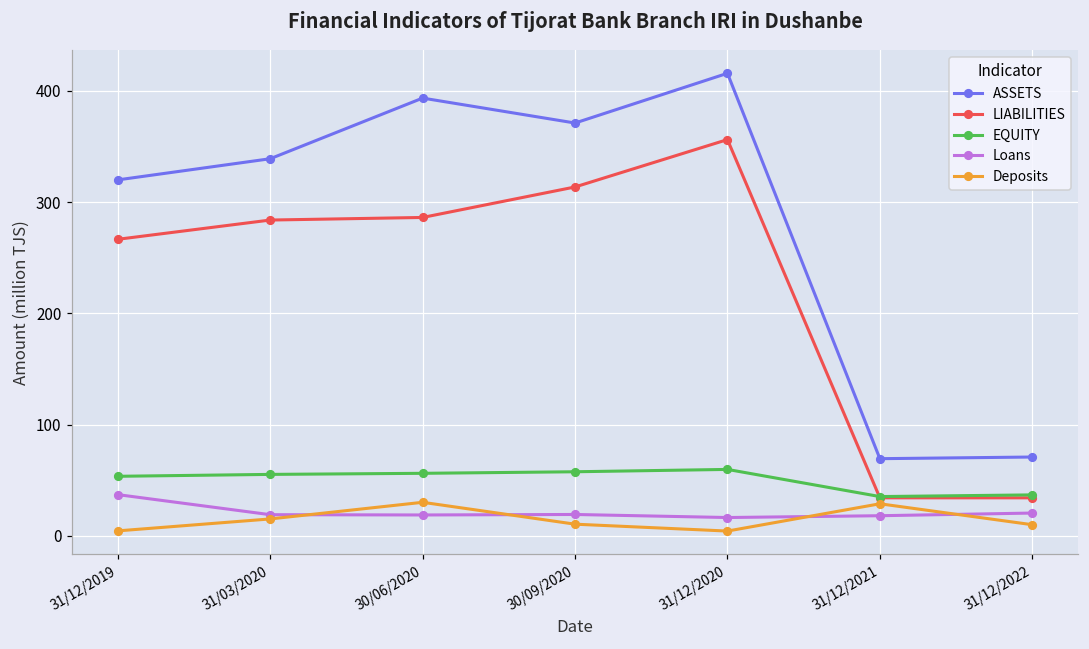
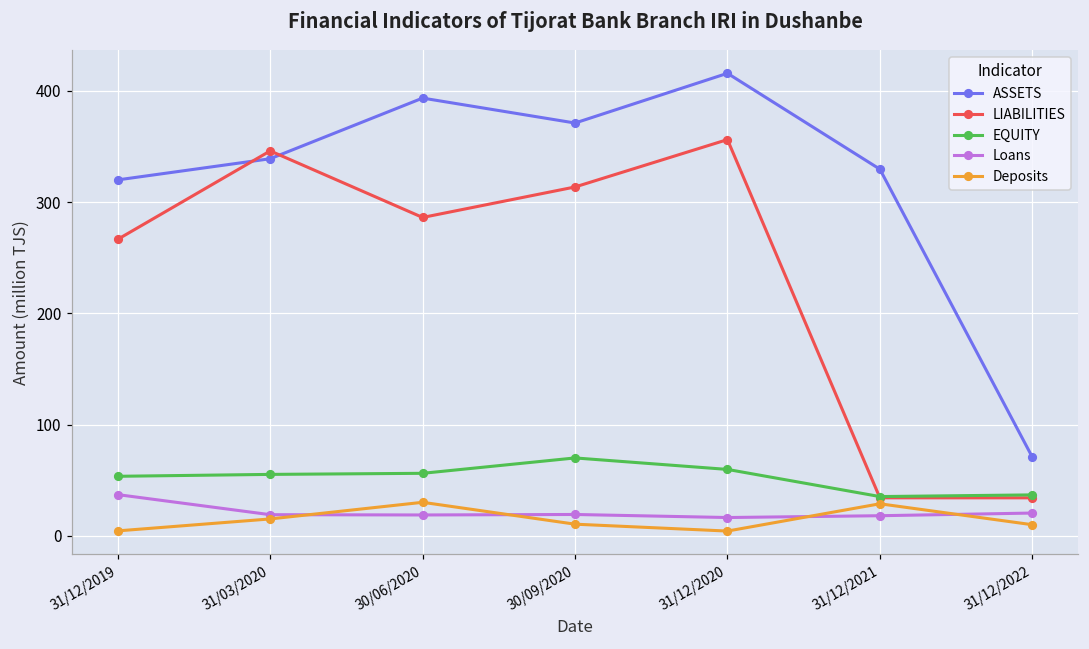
  {
    "ASSETS": {
      "31/12/2019": 320,
      "31/03/2020": 339,
      "30/06/2020": 394,
      "30/09/2020": 371,
      "31/12/2020": 416,
-     "31/12/2021": 69,
+     "31/12/2021": 330,
      "31/12/2022": 71
    },
    "LIABILITIES": {
      "31/12/2019": 267,
-     "31/03/2020": 284,
+     "31/03/2020": 346,
      "30/06/2020": 286,
      "30/09/2020": 314,
      "31/12/2020": 356,
      "31/12/2022": 34
    },
    "EQUITY": {
      "31/12/2019": 53,
      "31/03/2020": 55,
      "30/06/2020": 56,
-     "30/09/2020": 58,
+     "30/09/2020": 70,
      "31/12/2020": 60,
      "31/12/2022": 37
    },
    "Loans": {
      "31/12/2019": 37,
      "31/03/2020": 19,
      "30/06/2020": 19,
      "30/09/2020": 19,
      "31/12/2020": 16,
      "31/12/2021": 18,
      "31/12/2022": 20
    },
    "Deposits": {
      "31/12/2019": 4,
      "31/03/2020": 15,
      "30/06/2020": 30,
      "30/09/2020": 10,
      "31/12/2020": 4,
      "31/12/2021": 29,
      "31/12/2022": 10
    }
  }
